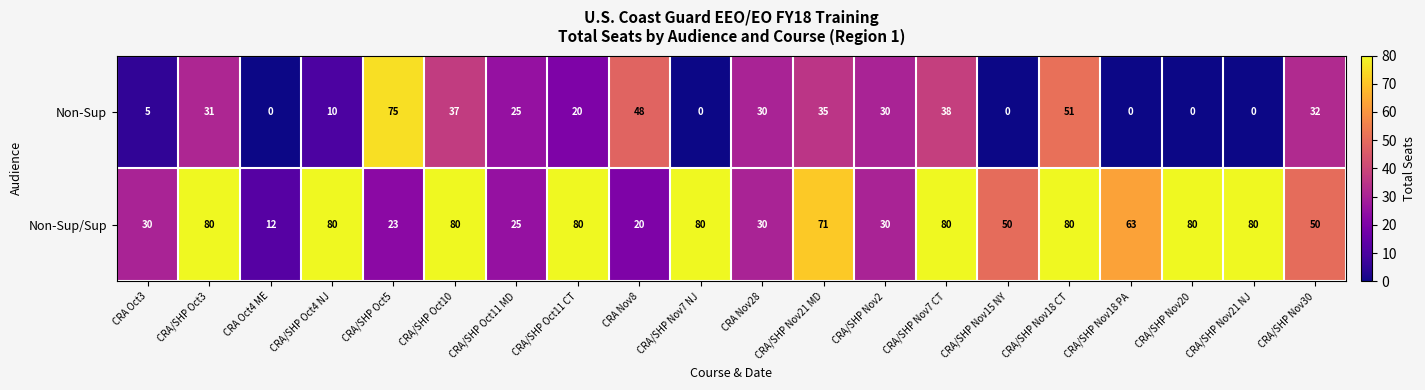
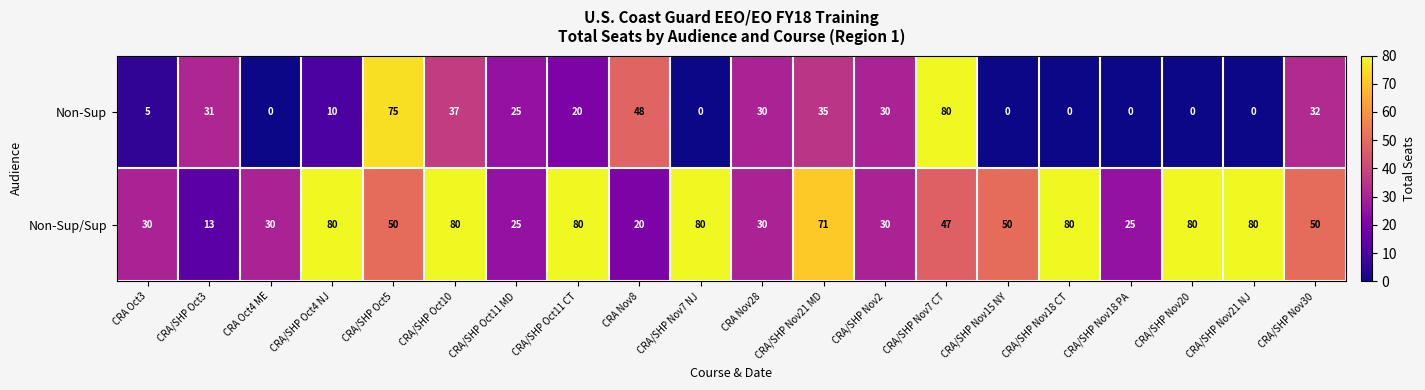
  {
    "Non-Sup": {
      "CRA Oct3": 5,
      "CRA/SHP Oct3": 31,
      "CRA Oct4 ME": 0,
      "CRA/SHP Oct4 NJ": 10,
      "CRA/SHP Oct5": 75,
      "CRA/SHP Oct10": 37,
      "CRA/SHP Oct11 MD": 25,
      "CRA/SHP Oct11 CT": 20,
      "CRA Nov8": 48,
      "CRA/SHP Nov7 NJ": 0,
      "CRA Nov28": 30,
      "CRA/SHP Nov21 MD": 35,
      "CRA/SHP Nov2": 30,
-     "CRA/SHP Nov7 CT": 38,
+     "CRA/SHP Nov7 CT": 80,
      "CRA/SHP Nov15 NY": 0,
-     "CRA/SHP Nov18 CT": 51,
+     "CRA/SHP Nov18 CT": 0,
      "CRA/SHP Nov18 PA": 0,
      "CRA/SHP Nov20": 0,
      "CRA/SHP Nov21 NJ": 0,
      "CRA/SHP Nov30": 32
    },
    "Non-Sup/Sup": {
      "CRA Oct3": 30,
-     "CRA/SHP Oct3": 80,
-     "CRA Oct4 ME": 12,
+     "CRA/SHP Oct3": 13,
+     "CRA Oct4 ME": 30,
      "CRA/SHP Oct4 NJ": 80,
-     "CRA/SHP Oct5": 23,
+     "CRA/SHP Oct5": 50,
      "CRA/SHP Oct10": 80,
      "CRA/SHP Oct11 MD": 25,
      "CRA/SHP Oct11 CT": 80,
      "CRA Nov8": 20,
      "CRA/SHP Nov7 NJ": 80,
      "CRA Nov28": 30,
      "CRA/SHP Nov21 MD": 71,
      "CRA/SHP Nov2": 30,
-     "CRA/SHP Nov7 CT": 80,
+     "CRA/SHP Nov7 CT": 47,
      "CRA/SHP Nov15 NY": 50,
      "CRA/SHP Nov18 CT": 80,
-     "CRA/SHP Nov18 PA": 63,
+     "CRA/SHP Nov18 PA": 25,
      "CRA/SHP Nov20": 80,
      "CRA/SHP Nov21 NJ": 80,
      "CRA/SHP Nov30": 50
    }
  }
